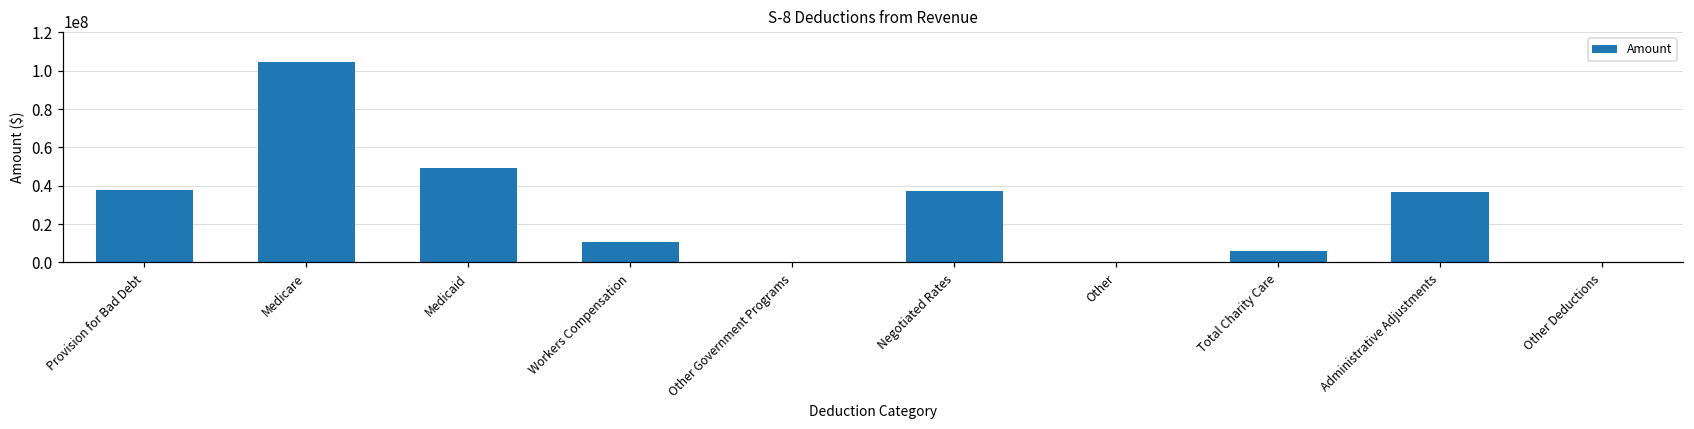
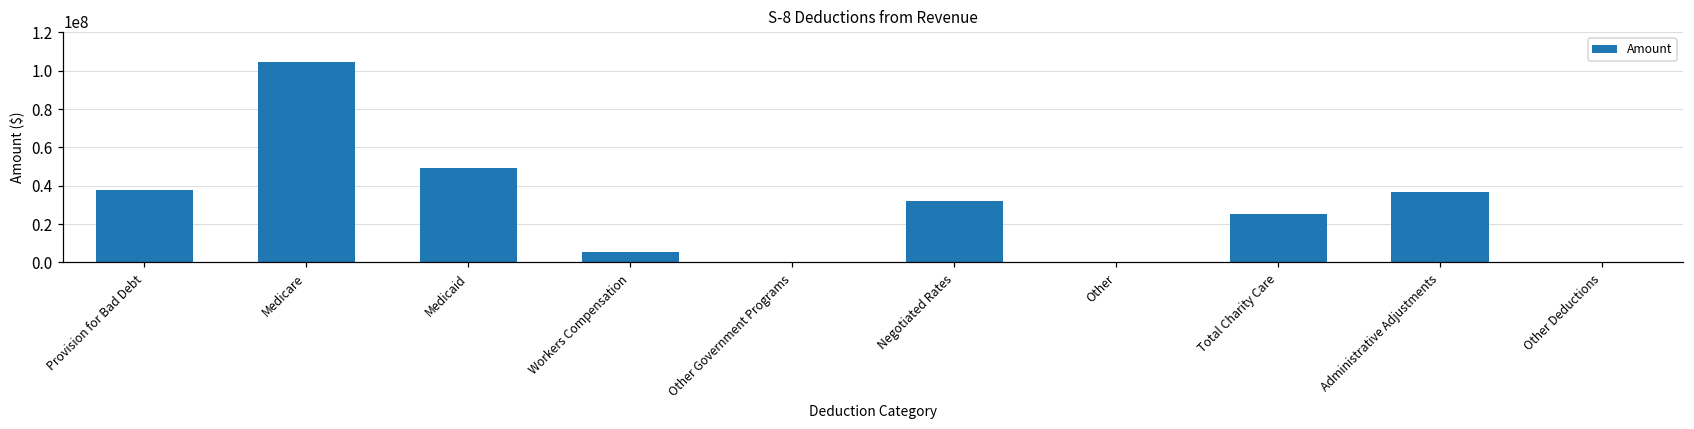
  {
    "Provision for Bad Debt": 38000000,
    "Medicare": 104000000,
    "Medicaid": 49000000,
-   "Workers Compensation": 11000000,
+   "Workers Compensation": 6000000,
    "Other Government Programs": 0,
-   "Negotiated Rates": 37000000,
+   "Negotiated Rates": 32000000,
    "Other": 0,
-   "Total Charity Care": 6000000,
+   "Total Charity Care": 25000000,
    "Administrative Adjustments": 37000000,
    "Other Deductions": 0
  }
